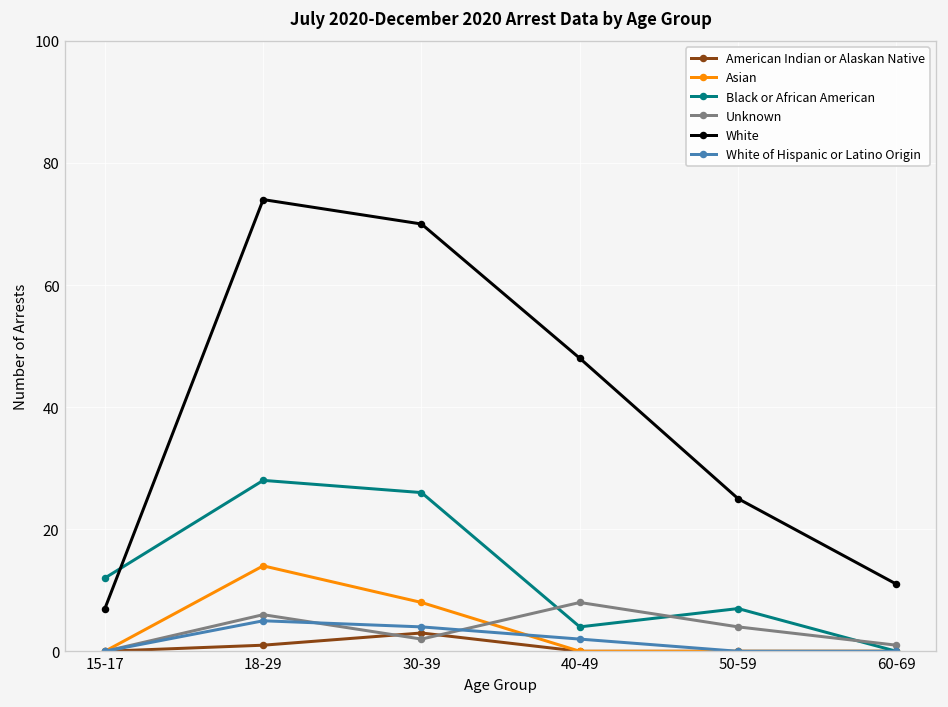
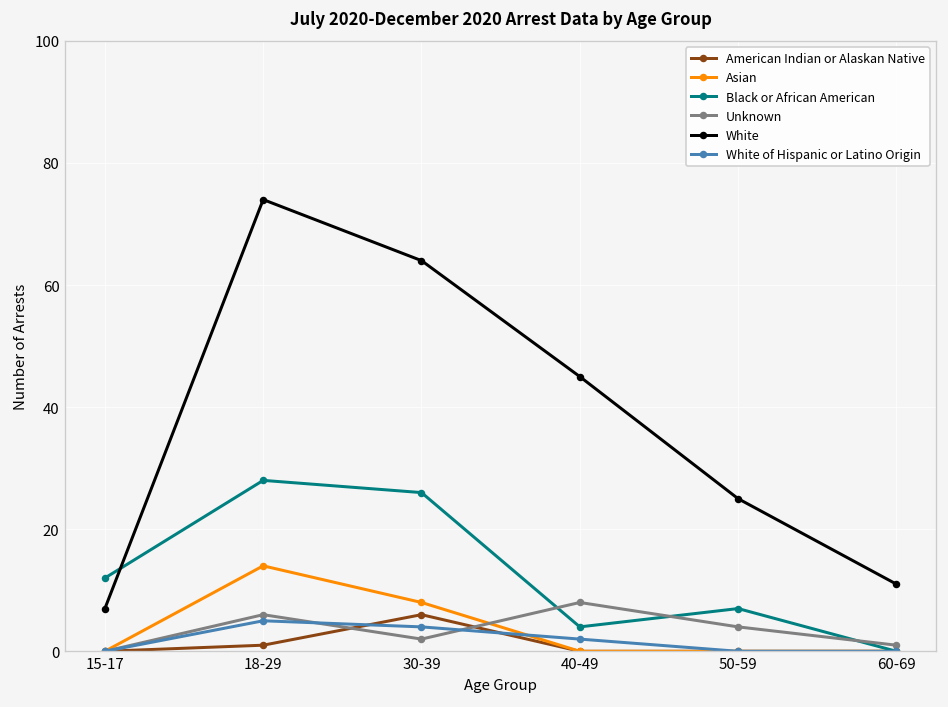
  {
    "American Indian or Alaskan Native": {
      "18-29": 1,
-     "30-39": 3
+     "30-39": 6
    },
    "Asian": {
      "18-29": 14,
      "30-39": 8
    },
    "Black or African American": {
      "15-17": 12,
      "18-29": 28,
      "30-39": 26,
      "40-49": 4,
      "50-59": 7
    },
    "Unknown": {
      "18-29": 6,
      "30-39": 2,
      "40-49": 8,
      "50-59": 4,
      "60-69": 1
    },
    "White": {
      "15-17": 7,
      "18-29": 74,
-     "30-39": 70,
-     "40-49": 48,
+     "30-39": 64,
+     "40-49": 45,
      "50-59": 25,
      "60-69": 11
    },
    "White of Hispanic or Latino Origin": {
      "18-29": 5,
      "30-39": 4,
      "40-49": 2
    }
  }
